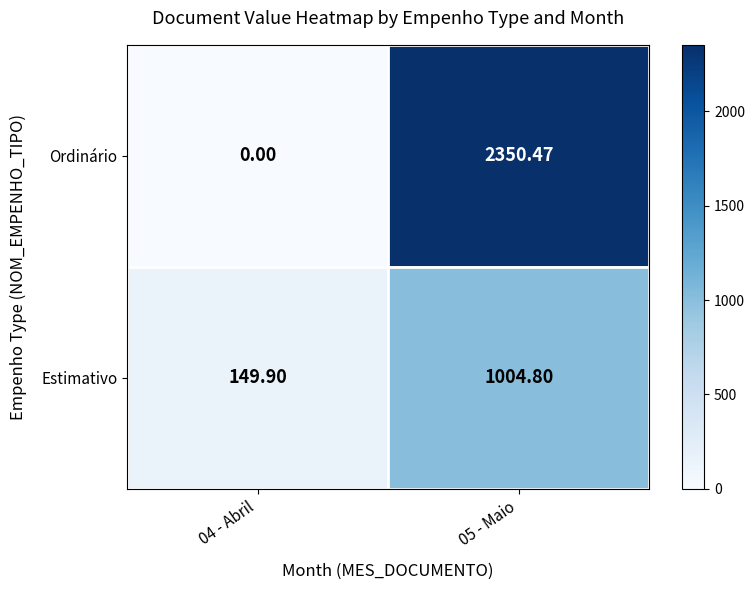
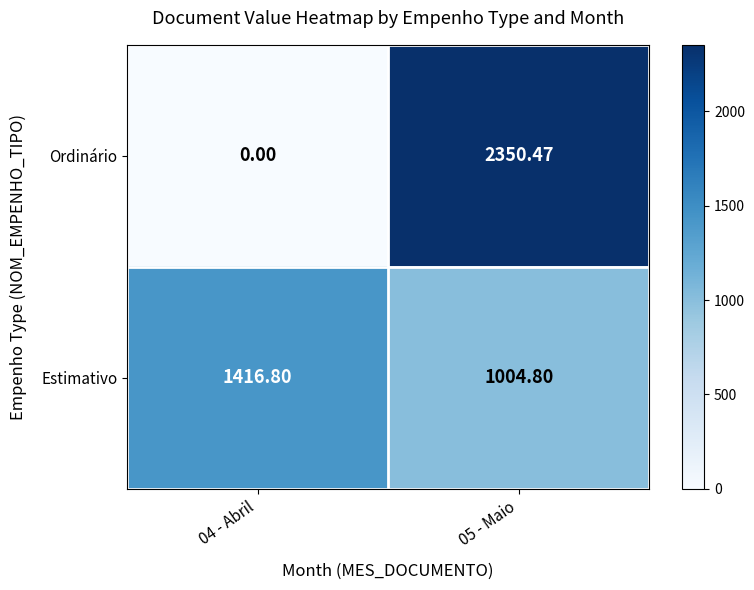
  {
    "Ordinário": {
      "04 - Abril": 0.00,
      "05 - Maio": 2350.47
    },
    "Estimativo": {
-     "04 - Abril": 149.90,
+     "04 - Abril": 1416.80,
      "05 - Maio": 1004.80
    }
  }
